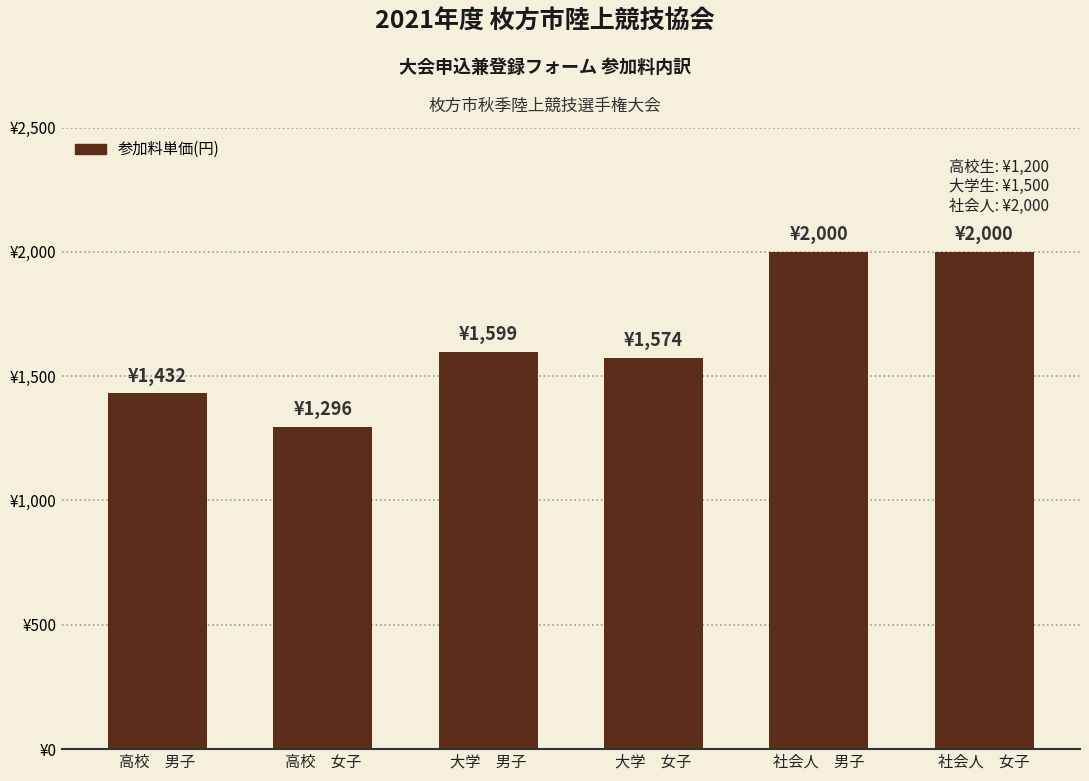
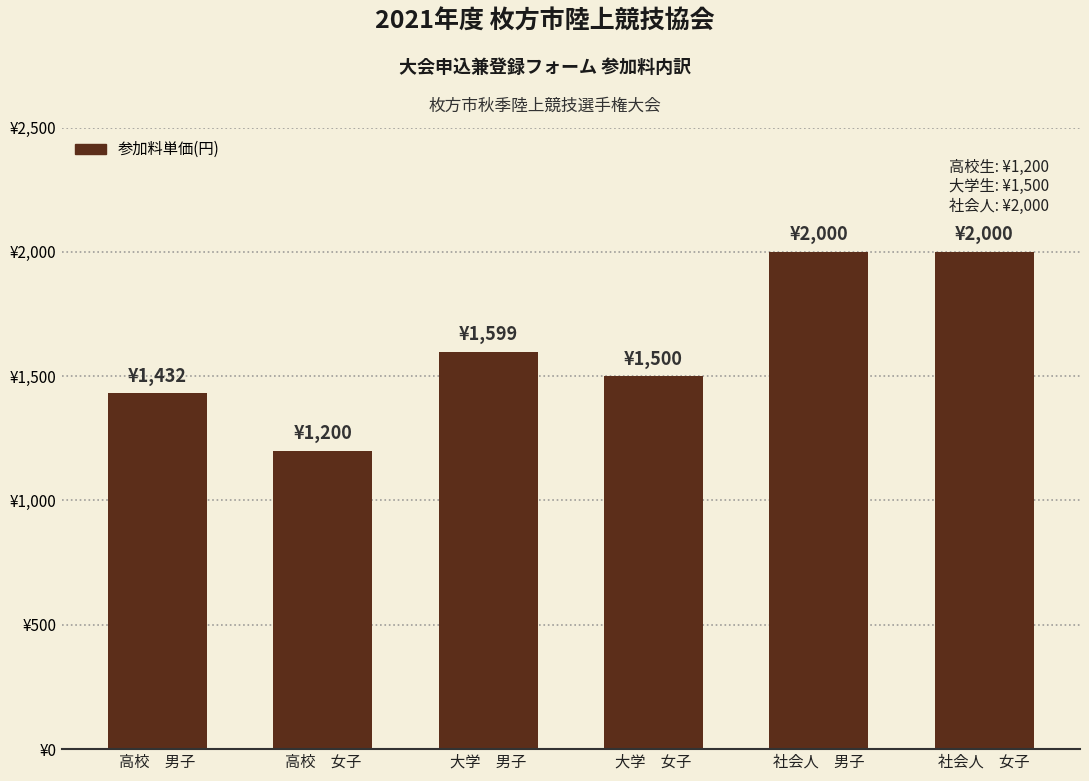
  {
    "高校 男子": "¥1,432",
-   "高校 女子": "¥1,296",
+   "高校 女子": "¥1,200",
    "大学 男子": "¥1,599",
-   "大学 女子": "¥1,574",
+   "大学 女子": "¥1,500",
    "社会人 男子": "¥2,000",
    "社会人 女子": "¥2,000"
  }
